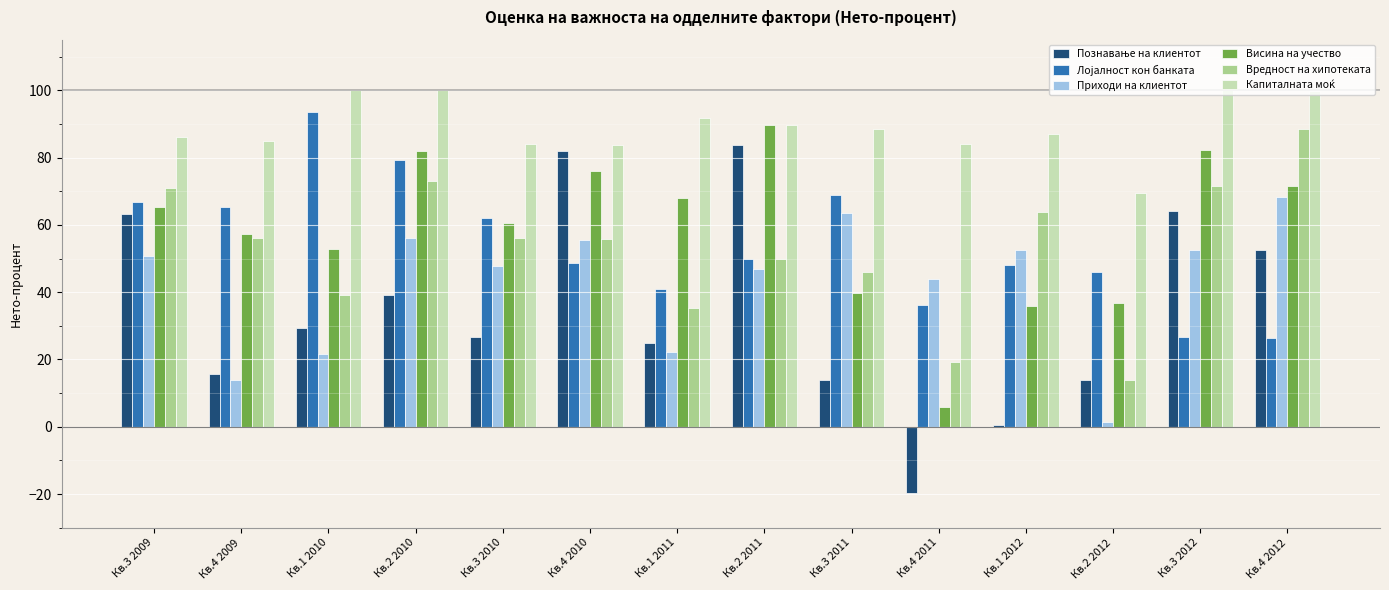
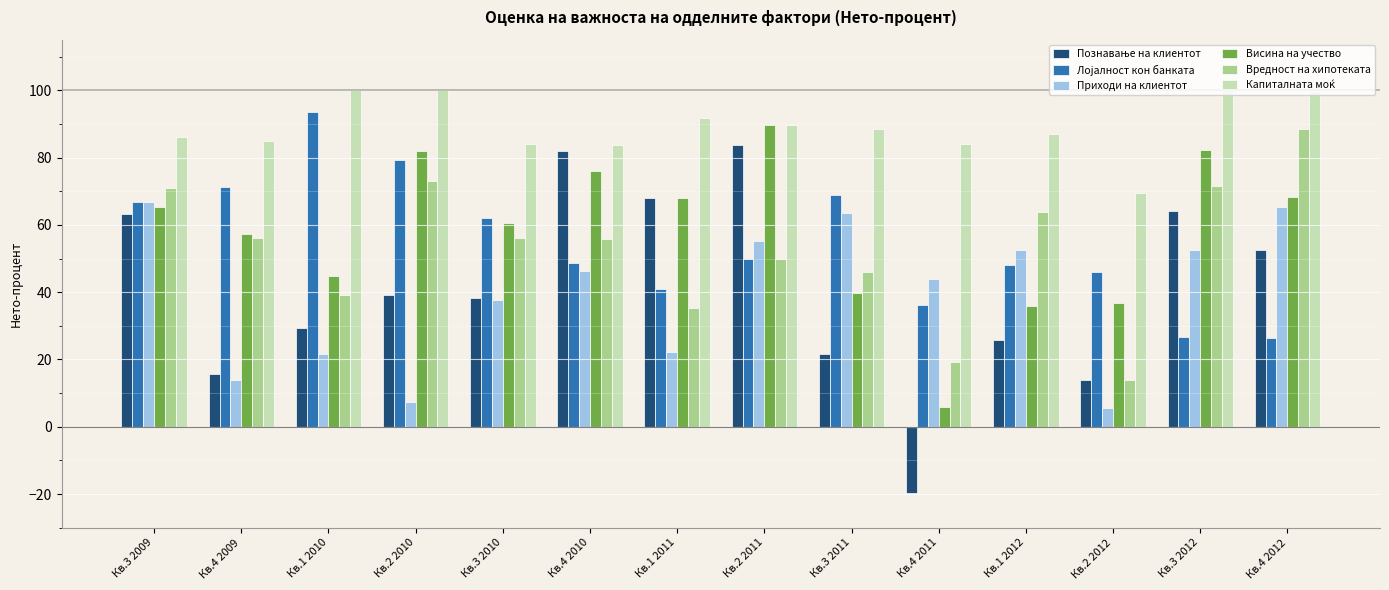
  {
    "Познавање на клиентот": {
      "Кв.3 2009": 63,
      "Кв.4 2009": 16,
      "Кв.1 2010": 30,
      "Кв.2 2010": 39,
-     "Кв.3 2010": 27,
+     "Кв.3 2010": 38,
      "Кв.4 2010": 82,
-     "Кв.1 2011": 25,
+     "Кв.1 2011": 68,
      "Кв.2 2011": 84,
-     "Кв.3 2011": 14,
+     "Кв.3 2011": 22,
      "Кв.4 2011": -20,
-     "Кв.1 2012": 1,
+     "Кв.1 2012": 26,
      "Кв.2 2012": 14,
      "Кв.3 2012": 64,
      "Кв.4 2012": 53
    },
    "Лојалност кон банката": {
      "Кв.3 2009": 67,
-     "Кв.4 2009": 65,
+     "Кв.4 2009": 71,
      "Кв.1 2010": 94,
      "Кв.2 2010": 79,
      "Кв.3 2010": 62,
      "Кв.4 2010": 49,
      "Кв.1 2011": 41,
      "Кв.2 2011": 50,
      "Кв.3 2011": 69,
      "Кв.4 2011": 36,
      "Кв.1 2012": 48,
      "Кв.2 2012": 46,
      "Кв.3 2012": 27,
      "Кв.4 2012": 27
    },
    "Приходи на клиентот": {
-     "Кв.3 2009": 51,
+     "Кв.3 2009": 67,
      "Кв.4 2009": 14,
      "Кв.1 2010": 22,
-     "Кв.2 2010": 56,
-     "Кв.3 2010": 48,
-     "Кв.4 2010": 56,
+     "Кв.2 2010": 7,
+     "Кв.3 2010": 38,
+     "Кв.4 2010": 46,
      "Кв.1 2011": 22,
-     "Кв.2 2011": 47,
+     "Кв.2 2011": 55,
      "Кв.3 2011": 64,
      "Кв.4 2011": 44,
      "Кв.1 2012": 53,
-     "Кв.2 2012": 2,
+     "Кв.2 2012": 6,
      "Кв.3 2012": 53,
-     "Кв.4 2012": 68
+     "Кв.4 2012": 65
    },
    "Висина на учество": {
      "Кв.3 2009": 65,
      "Кв.4 2009": 57,
-     "Кв.1 2010": 53,
+     "Кв.1 2010": 45,
      "Кв.2 2010": 82,
      "Кв.3 2010": 60,
      "Кв.4 2010": 76,
      "Кв.1 2011": 68,
      "Кв.2 2011": 90,
      "Кв.3 2011": 40,
      "Кв.4 2011": 6,
      "Кв.1 2012": 36,
      "Кв.2 2012": 37,
      "Кв.3 2012": 82,
-     "Кв.4 2012": 72
+     "Кв.4 2012": 68
    }
  }
